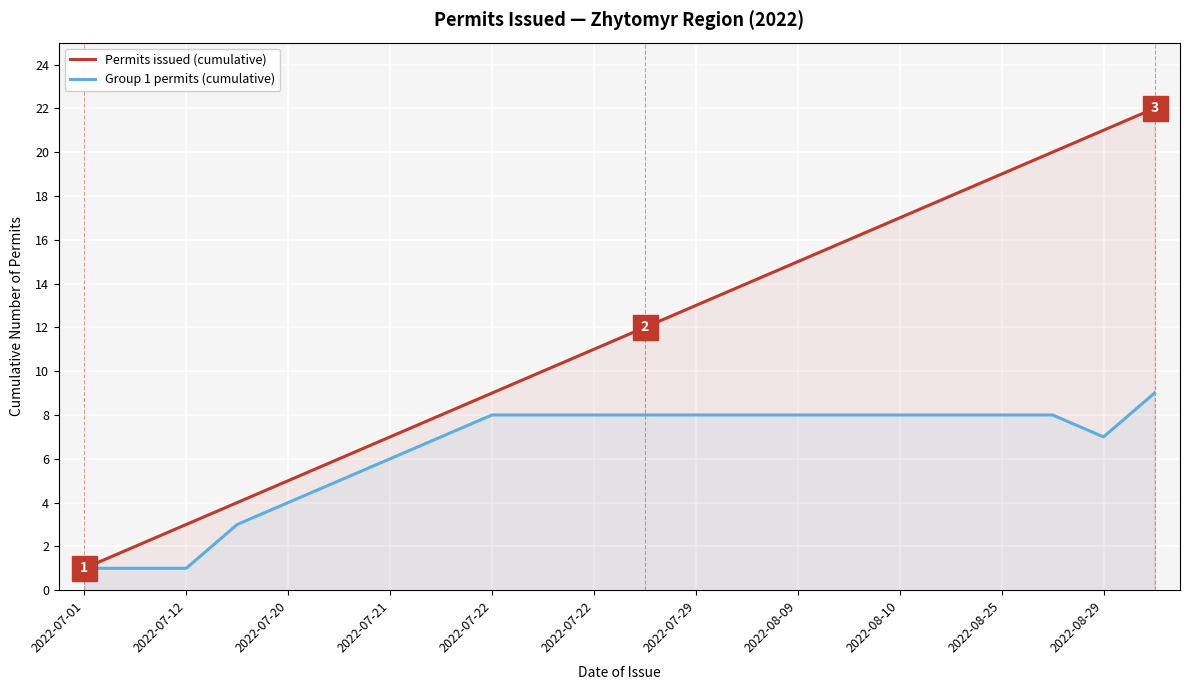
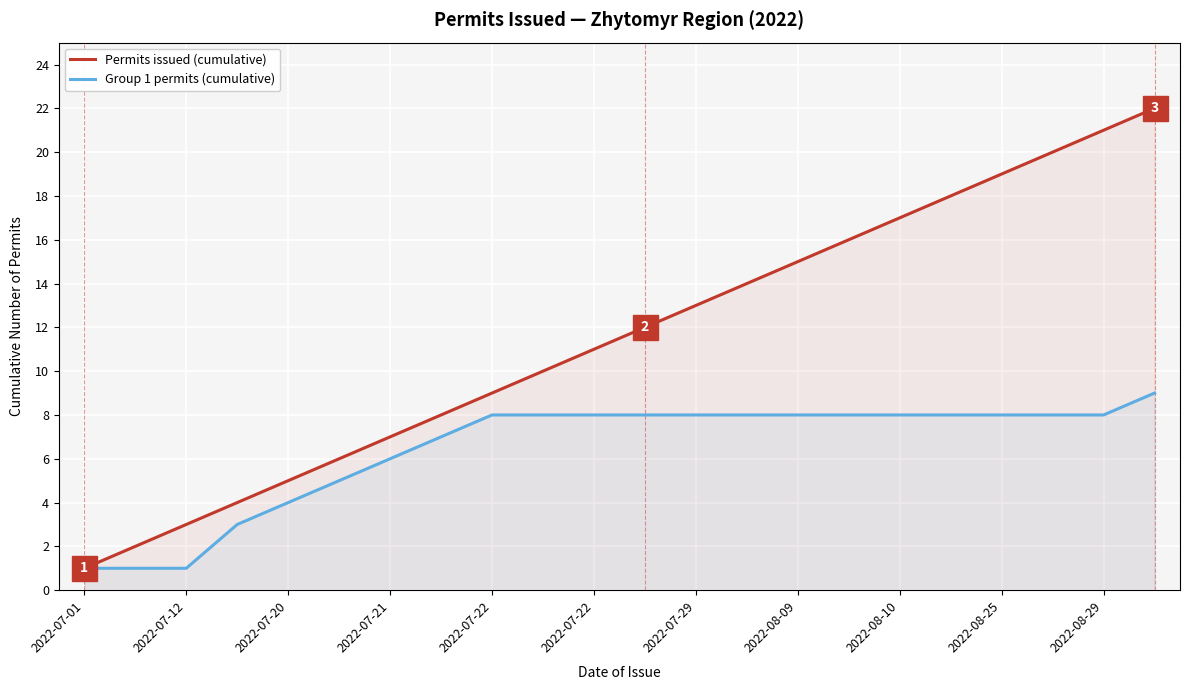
  {
    "Group 1 permits (cumulative)": {
      "2022-07-12": 1,
-     "2022-08-29": 7
+     "2022-08-29": 8
    }
  }
